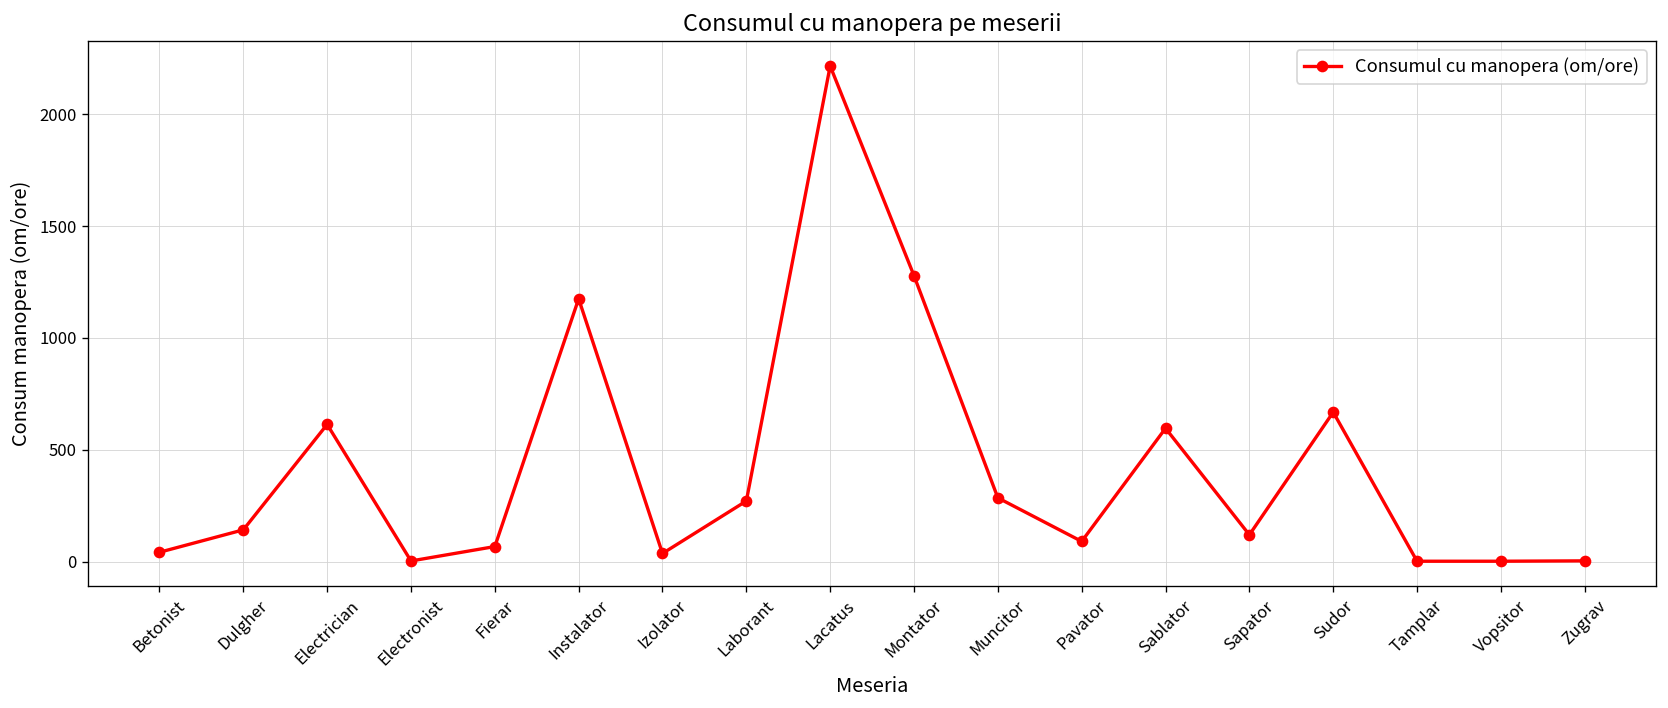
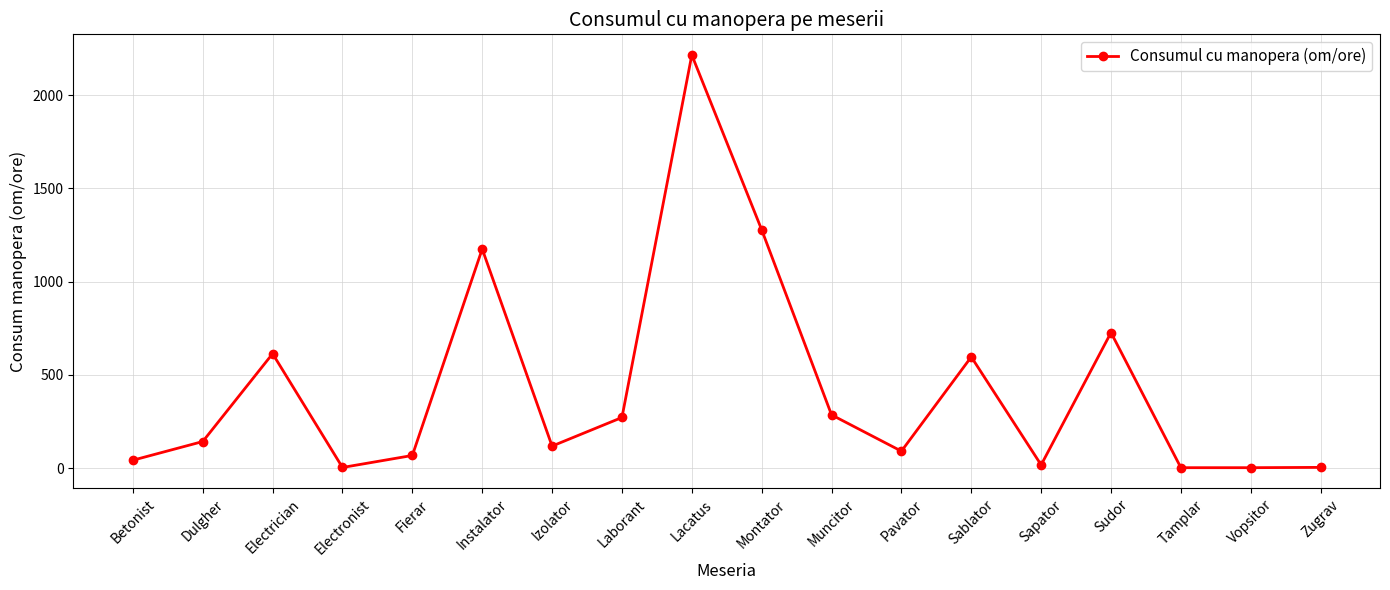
  {
    "Betonist": 40,
    "Dulgher": 140,
    "Electrician": 610,
    "Electronist": 0,
    "Fierar": 70,
    "Instalator": 1170,
-   "Izolator": 40,
+   "Izolator": 120,
    "Laborant": 270,
    "Lacatus": 2220,
    "Montator": 1280,
    "Muncitor": 290,
    "Pavator": 90,
    "Sablator": 600,
-   "Sapator": 120,
-   "Sudor": 670,
+   "Sapator": 20,
+   "Sudor": 730,
    "Tamplar": 0,
    "Vopsitor": 0,
    "Zugrav": 0
  }
